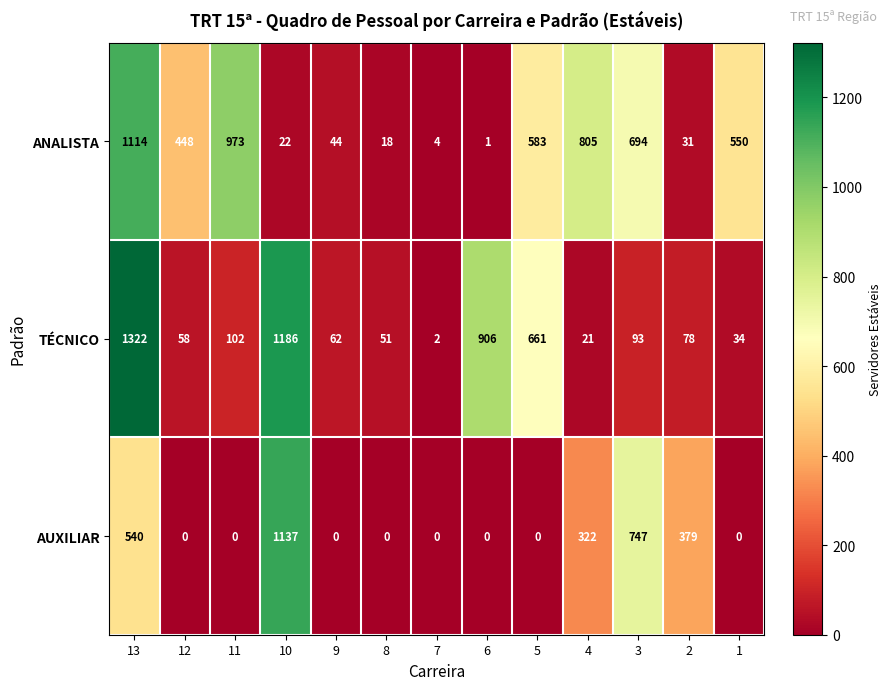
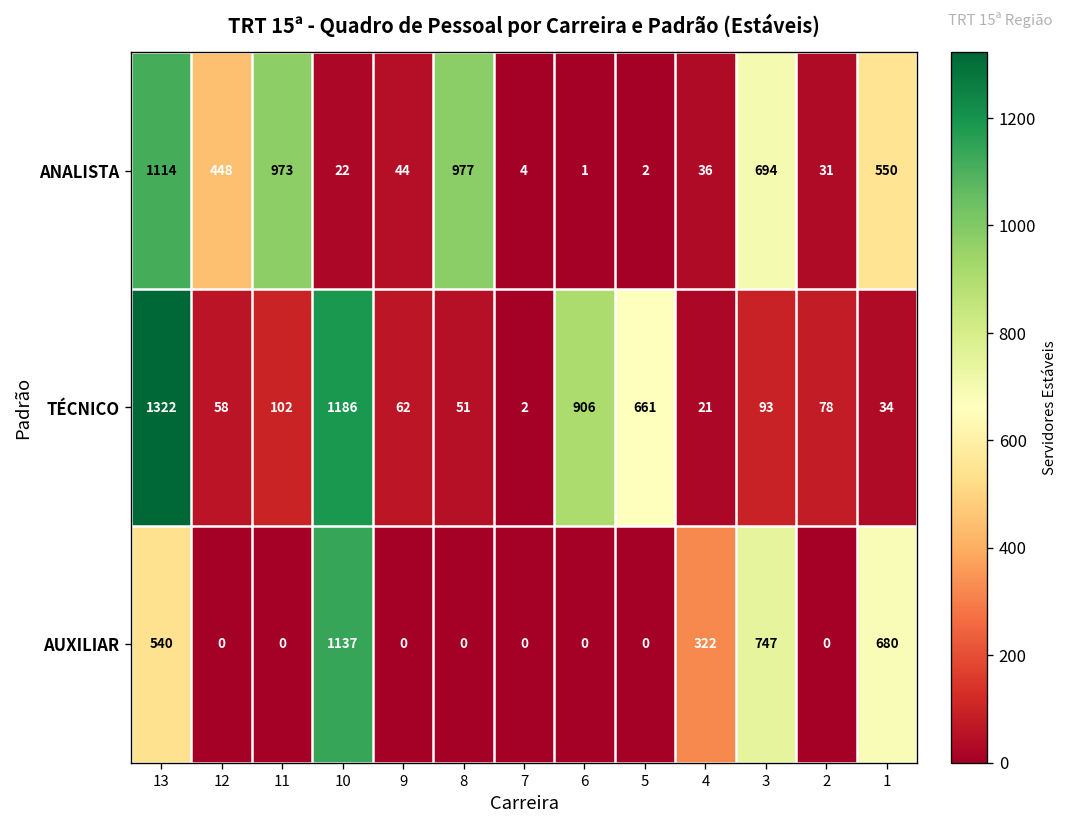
  {
    "ANALISTA": {
      "13": 1114,
      "12": 448,
      "11": 973,
      "10": 22,
      "9": 44,
-     "8": 18,
+     "8": 977,
      "7": 4,
      "6": 1,
-     "5": 583,
-     "4": 805,
+     "5": 2,
+     "4": 36,
      "3": 694,
      "2": 31,
      "1": 550
    },
    "TÉCNICO": {
      "13": 1322,
      "12": 58,
      "11": 102,
      "10": 1186,
      "9": 62,
      "8": 51,
      "7": 2,
      "6": 906,
      "5": 661,
      "4": 21,
      "3": 93,
      "2": 78,
      "1": 34
    },
    "AUXILIAR": {
      "13": 540,
      "12": 0,
      "11": 0,
      "10": 1137,
      "9": 0,
      "8": 0,
      "7": 0,
      "6": 0,
      "5": 0,
      "4": 322,
      "3": 747,
-     "2": 379,
-     "1": 0
+     "2": 0,
+     "1": 680
    }
  }
